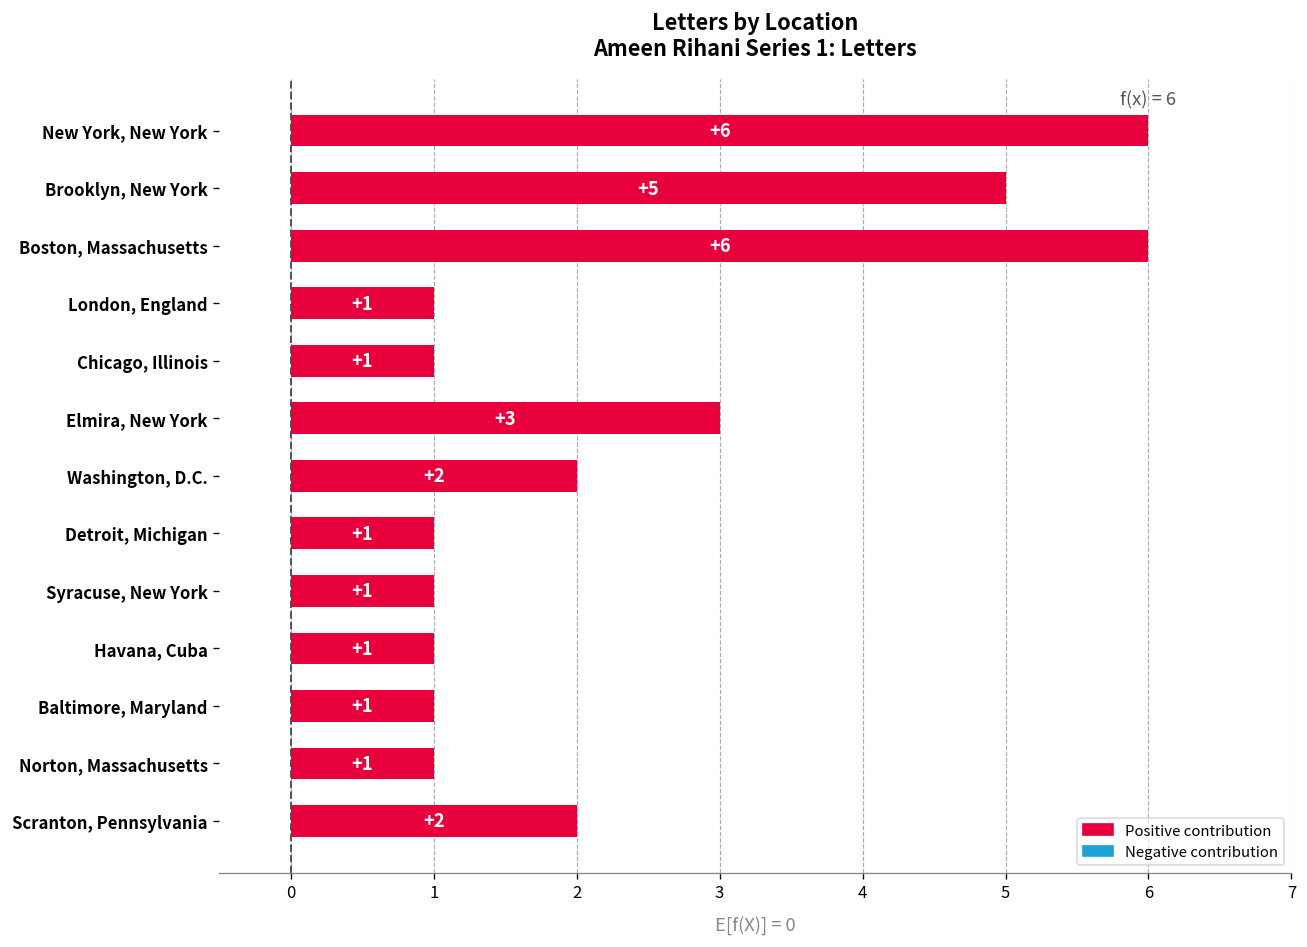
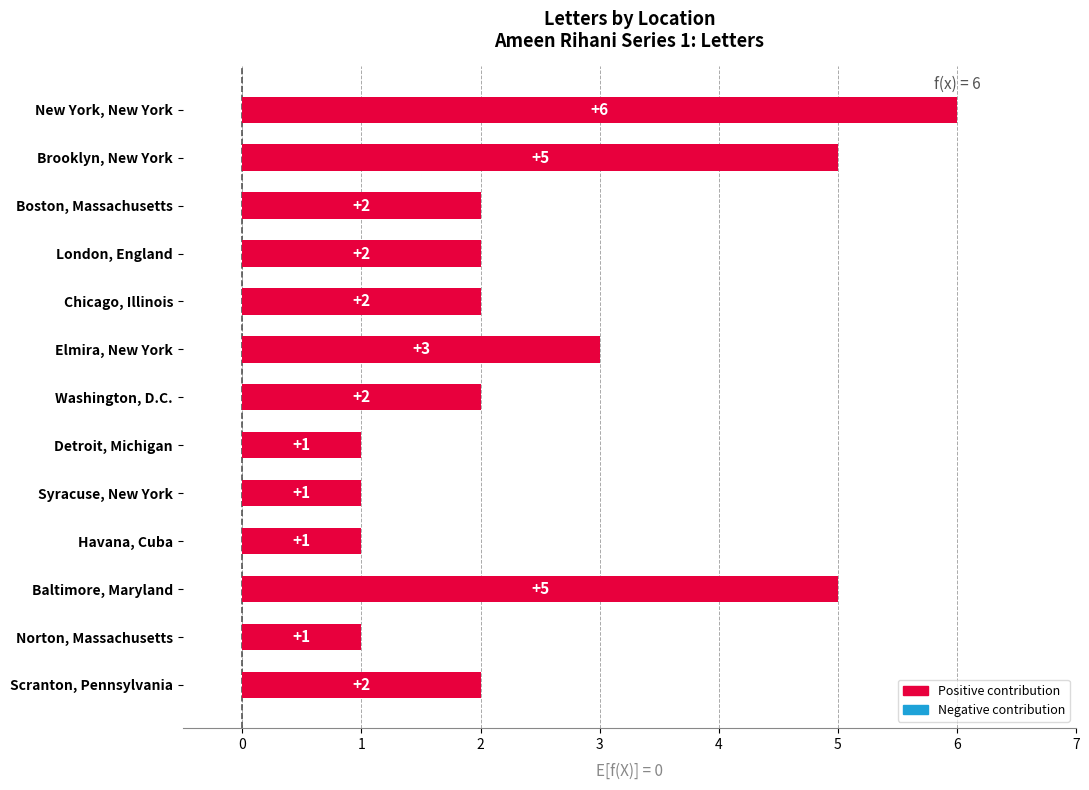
  {
    "New York, New York": "6",
    "Brooklyn, New York": "+5",
-   "Boston, Massachusetts": "+6",
-   "London, England": "+1",
-   "Chicago, Illinois": "+1",
+   "Boston, Massachusetts": "+2",
+   "London, England": "+2",
+   "Chicago, Illinois": "+2",
    "Elmira, New York": "+3",
    "Washington, D.C.": "+2",
    "Detroit, Michigan": "+1",
    "Syracuse, New York": "+1",
    "Havana, Cuba": "+1",
-   "Baltimore, Maryland": "+1",
+   "Baltimore, Maryland": "+5",
    "Norton, Massachusetts": "+1",
    "Scranton, Pennsylvania": "+2"
  }
